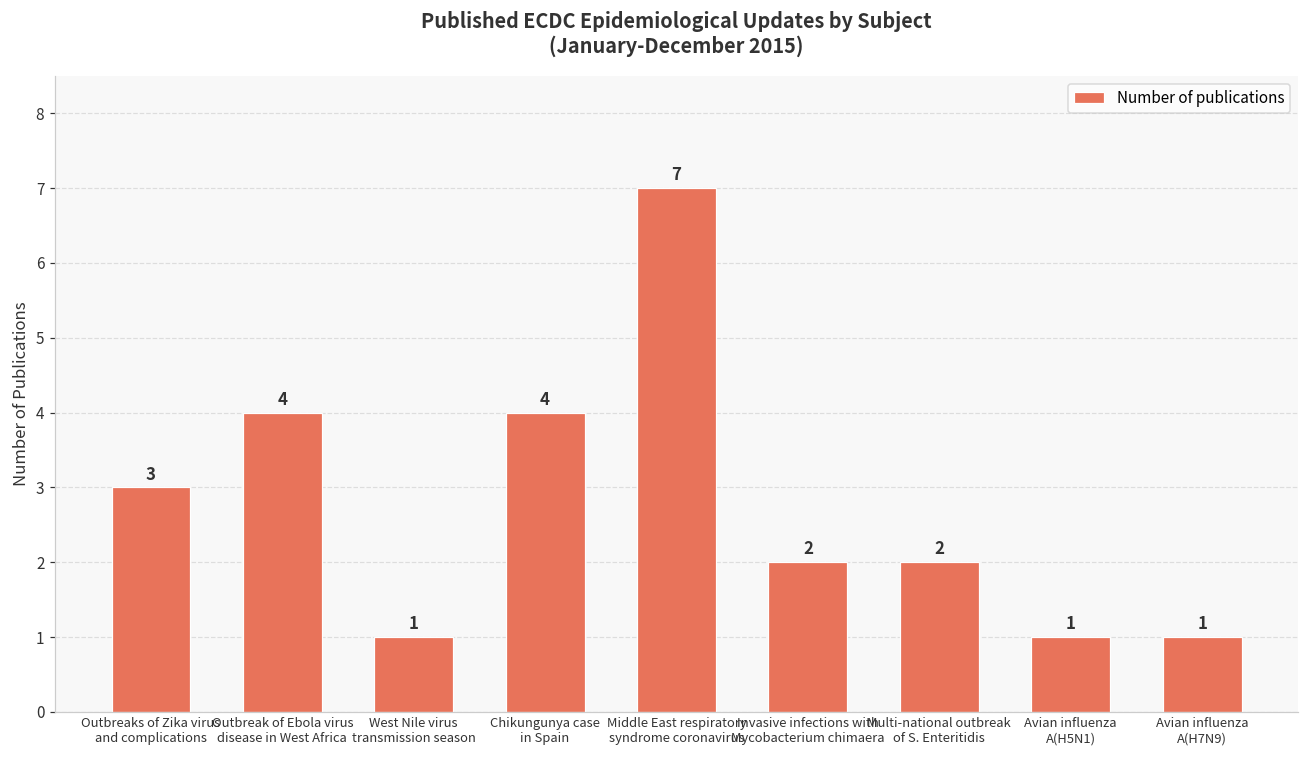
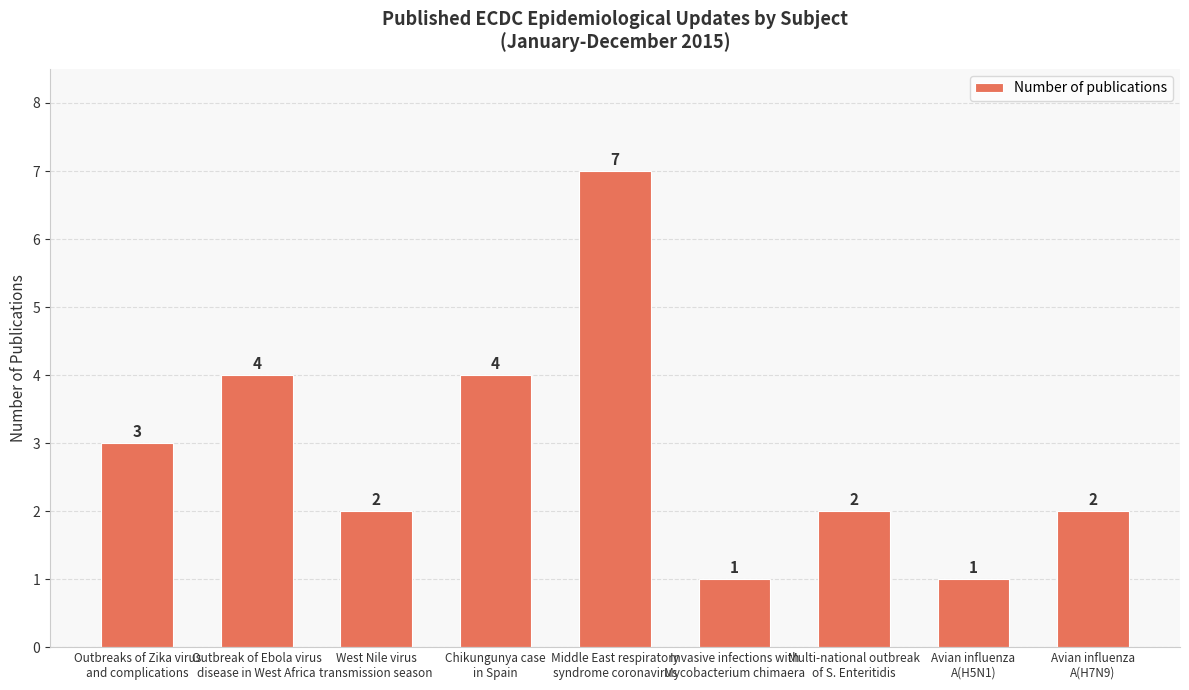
  {
    "Outbreaks of Zika virus and complications": 3,
    "Outbreak of Ebola virus disease in West Africa": 4,
-   "West Nile virus transmission season": 1,
+   "West Nile virus transmission season": 2,
    "Chikungunya case in Spain": 4,
    "Middle East respiratory syndrome coronavirus": 7,
-   "Invasive infections with Mycobacterium chimaera": 2,
+   "Invasive infections with Mycobacterium chimaera": 1,
    "Multi-national outbreak of S. Enteritidis": 2,
    "Avian influenza A(H5N1)": 1,
-   "Avian influenza A(H7N9)": 1
+   "Avian influenza A(H7N9)": 2
  }
